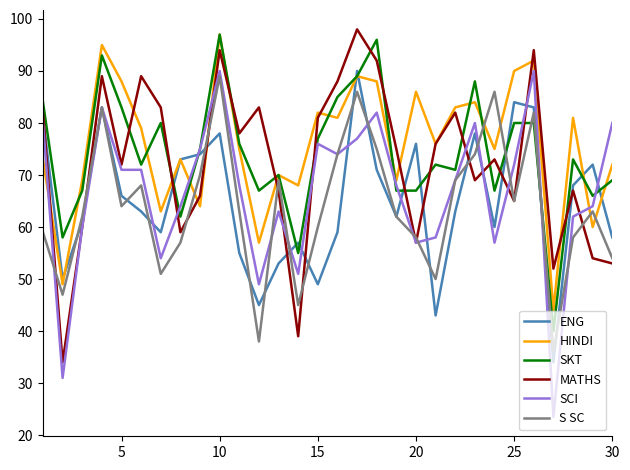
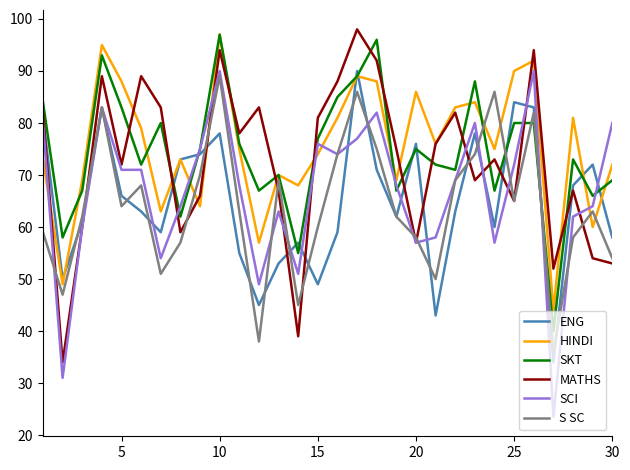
  {
    "ENG": {
      "5": 66,
      "10": 78,
      "15": 49,
      "20": 76,
      "25": 84,
      "30": 58
    },
    "HINDI": {
      "5": 88,
-     "15": 82,
+     "15": 74,
      "20": 86,
      "25": 90,
      "30": 72
    },
    "SKT": {
      "5": 83,
      "15": 77,
-     "20": 67,
+     "20": 75,
      "25": 80,
      "30": 69
    },
    "MATHS": {
      "5": 72,
      "10": 94,
      "15": 81,
      "30": 53
    },
    "SCI": {
      "5": 71,
      "10": 90,
      "15": 76,
      "25": 72,
      "30": 80
    },
    "S SC": {
      "5": 64,
      "10": 89,
      "15": 60,
      "20": 58,
      "30": 54
    }
  }
